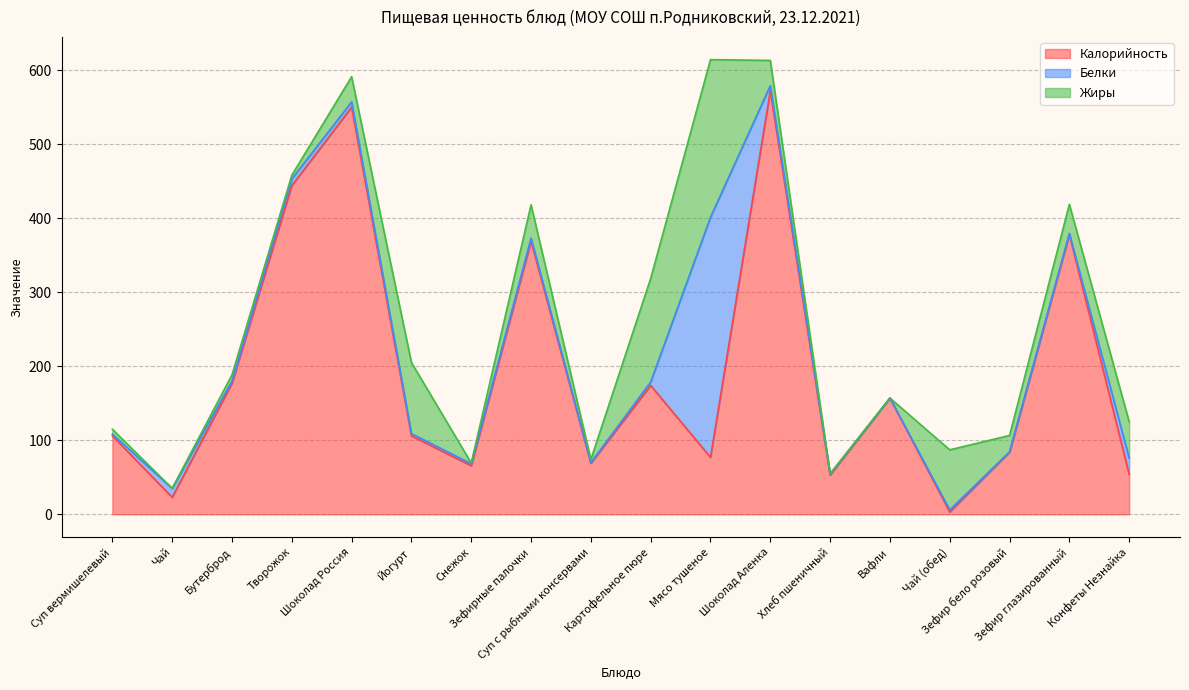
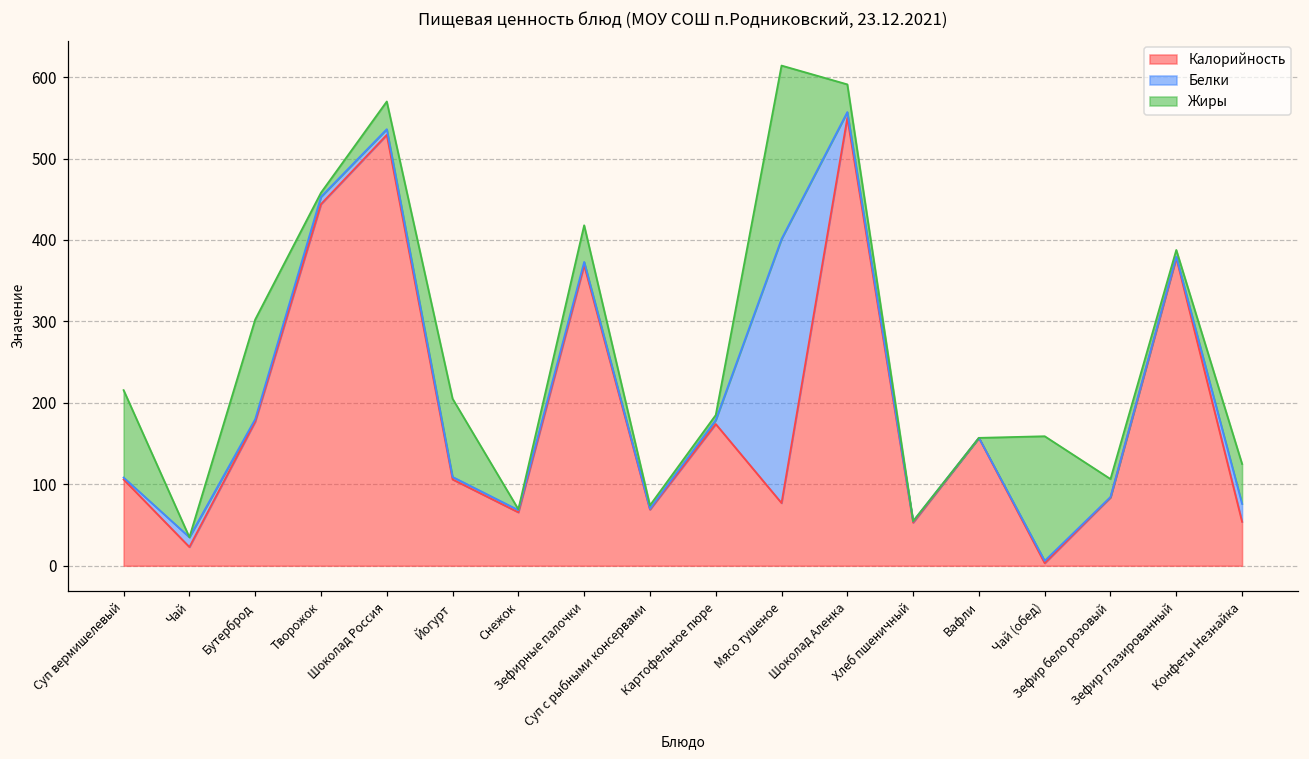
  {
    "Калорийность": {
      "Чай": 20,
      "Творожок": 440,
-     "Шоколад Россия": 550,
+     "Шоколад Россия": 530,
      "Зефирные палочки": 370,
      "Картофельное пюре": 170,
      "Мясо тушеное": 80,
-     "Шоколад Аленка": 570,
+     "Шоколад Аленка": 550,
      "Конфеты Незнайка": 50
    },
    "Белки": {
      "Творожок": 10,
      "Шоколад Россия": 10,
      "Зефирные палочки": 0,
      "Картофельное пюре": 0,
      "Мясо тушеное": 320,
      "Шоколад Аленка": 10,
      "Конфеты Незнайка": 20
    },
    "Жиры": {
-     "Суп вермишелевый": 10,
-     "Бутерброд": 10,
+     "Суп вермишелевый": 110,
+     "Бутерброд": 120,
      "Творожок": 10,
      "Шоколад Россия": 30,
      "Йогурт": 100,
      "Зефирные палочки": 50,
      "Суп с рыбными консервами": 0,
-     "Картофельное пюре": 140,
+     "Картофельное пюре": 10,
      "Мясо тушеное": 210,
      "Шоколад Аленка": 30,
-     "Чай (обед)": 80,
+     "Чай (обед)": 150,
      "Зефир бело розовый": 20,
-     "Зефир глазированный": 40,
+     "Зефир глазированный": 10,
      "Конфеты Незнайка": 50
    }
  }
